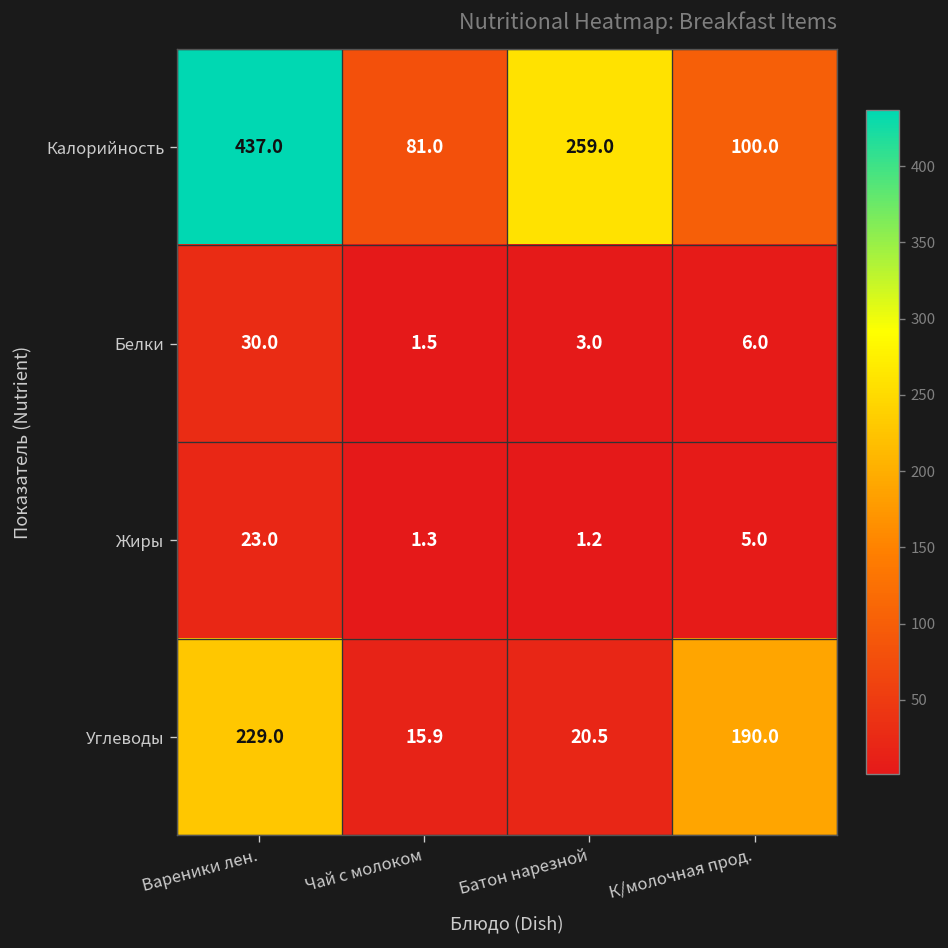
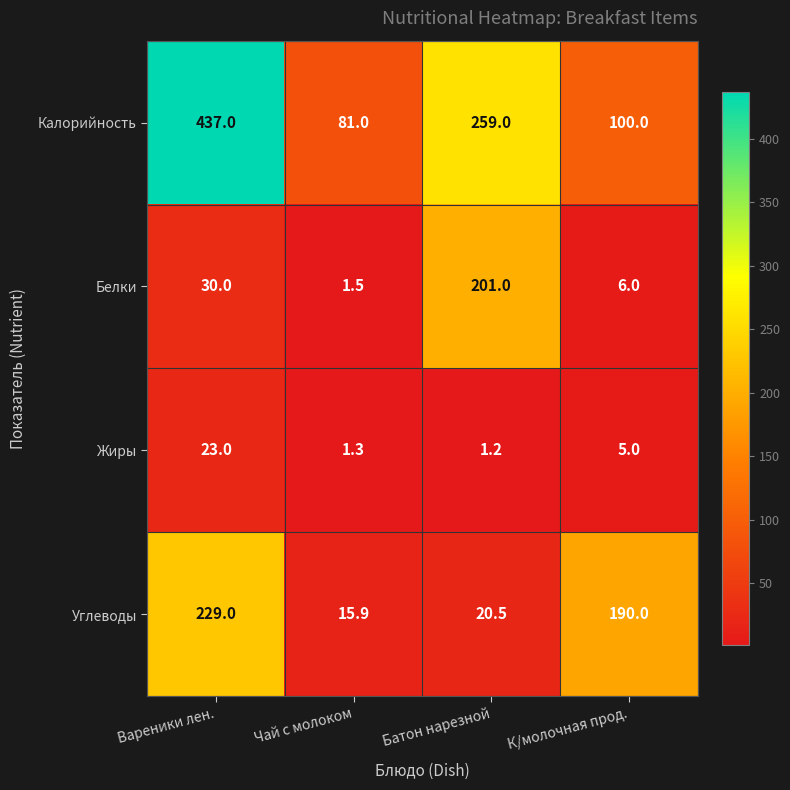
  {
    "Калорийность": {
      "Вареники лен.": 437.0,
      "Чай с молоком": 81.0,
      "Батон нарезной": 259.0,
      "К/молочная прод.": 100.0
    },
    "Белки": {
      "Вареники лен.": 30.0,
      "Чай с молоком": 1.5,
-     "Батон нарезной": 3.0,
+     "Батон нарезной": 201.0,
      "К/молочная прод.": 6.0
    },
    "Жиры": {
      "Вареники лен.": 23.0,
      "Чай с молоком": 1.3,
      "Батон нарезной": 1.2,
      "К/молочная прод.": 5.0
    },
    "Углеводы": {
      "Вареники лен.": 229.0,
      "Чай с молоком": 15.9,
      "Батон нарезной": 20.5,
      "К/молочная прод.": 190.0
    }
  }
